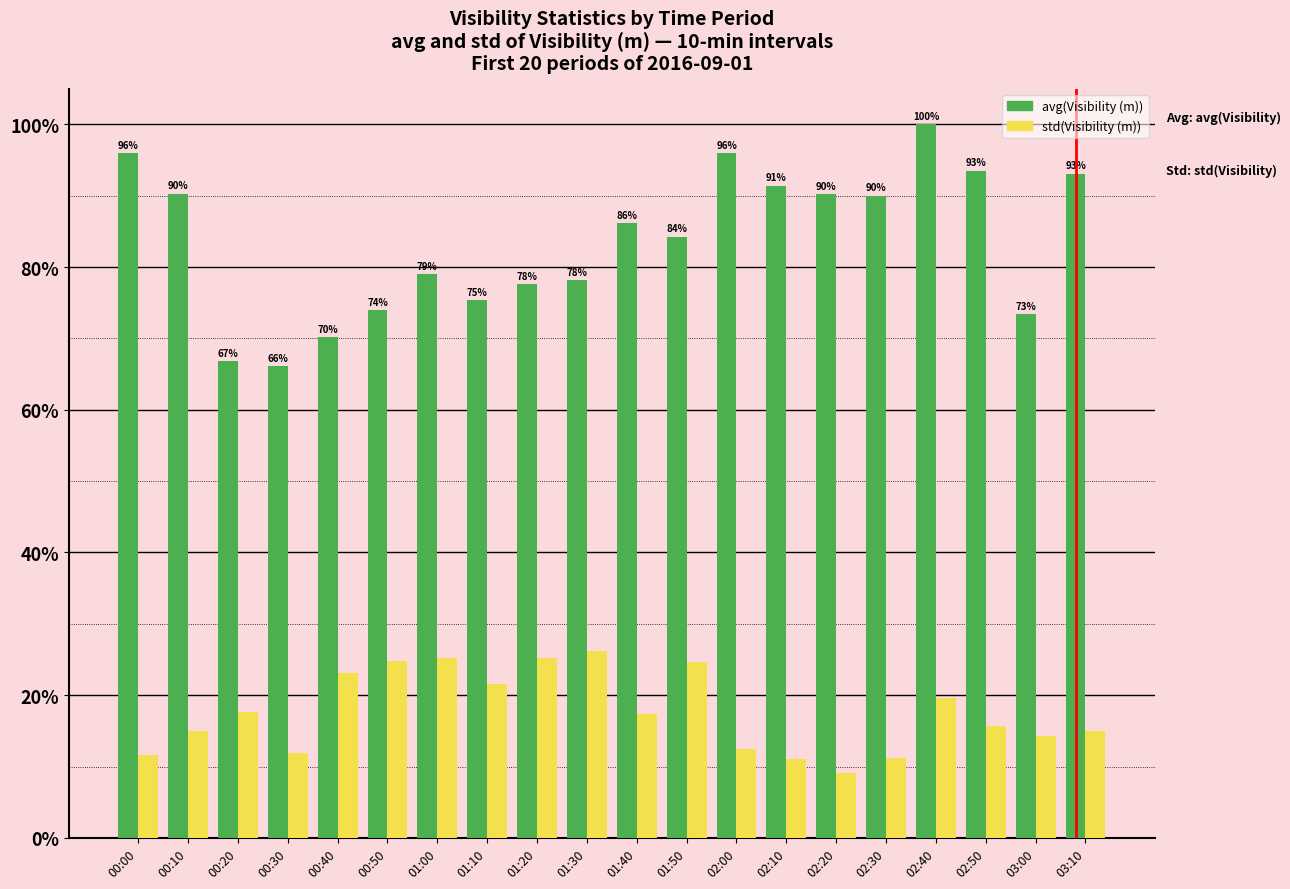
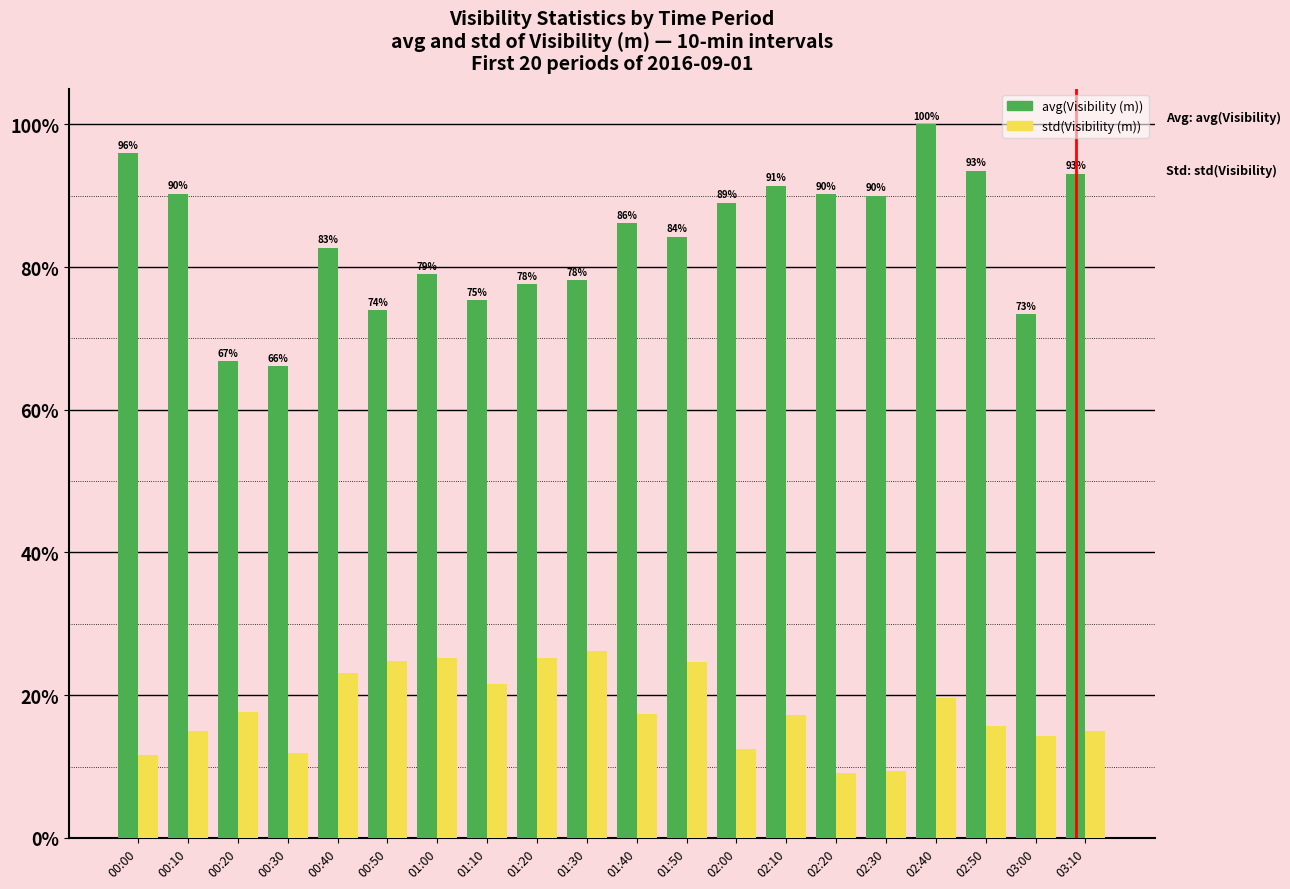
  {
    "avg(Visibility (m))": {
      "00:00": "96%",
      "00:10": "90%",
      "00:20": "67%",
      "00:30": "66%",
-     "00:40": "70%",
+     "00:40": "83%",
      "00:50": "74%",
      "01:00": "79%",
      "01:10": "75%",
      "01:20": "78%",
      "01:30": "78%",
      "01:40": "86%",
      "01:50": "84%",
-     "02:00": "96%",
+     "02:00": "89%",
      "02:10": "91%",
      "02:20": "90%",
      "02:30": "90%",
      "02:40": "100%",
      "02:50": "93%",
      "03:00": "73%",
      "03:10": "93%"
    },
    "std(Visibility (m))": {
      "00:00": "12%",
      "00:10": "15%",
      "00:20": "18%",
      "00:30": "12%",
      "00:40": "23%",
      "00:50": "25%",
      "01:00": "25%",
      "01:10": "22%",
      "01:20": "25%",
      "01:30": "26%",
      "01:40": "17%",
      "01:50": "25%",
      "02:00": "12%",
-     "02:10": "11%",
+     "02:10": "17%",
      "02:20": "9%",
-     "02:30": "11%",
+     "02:30": "9%",
      "02:40": "20%",
      "02:50": "16%",
      "03:00": "14%",
      "03:10": "15%"
    }
  }
